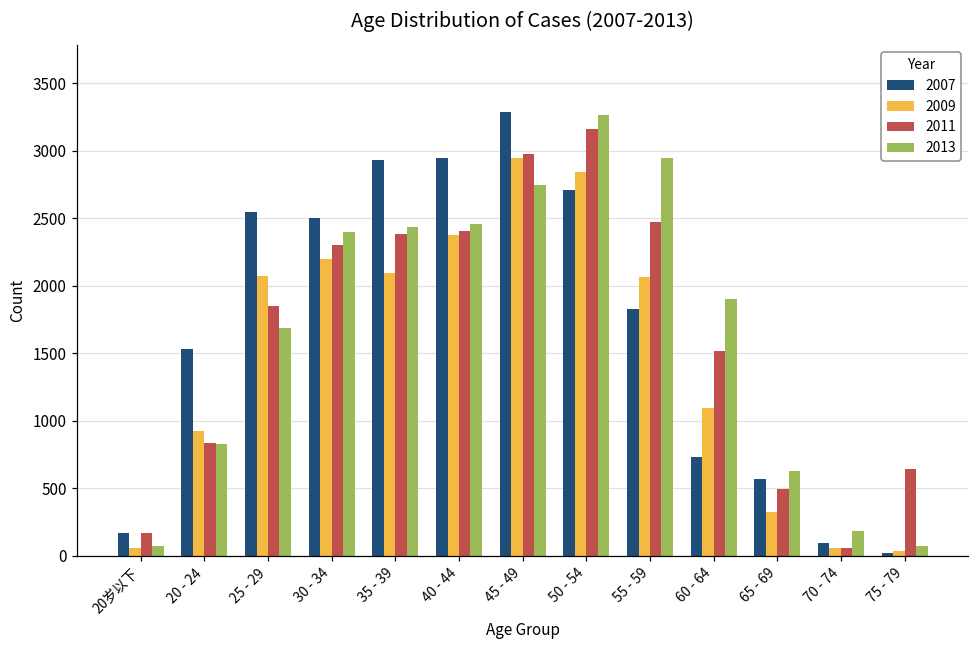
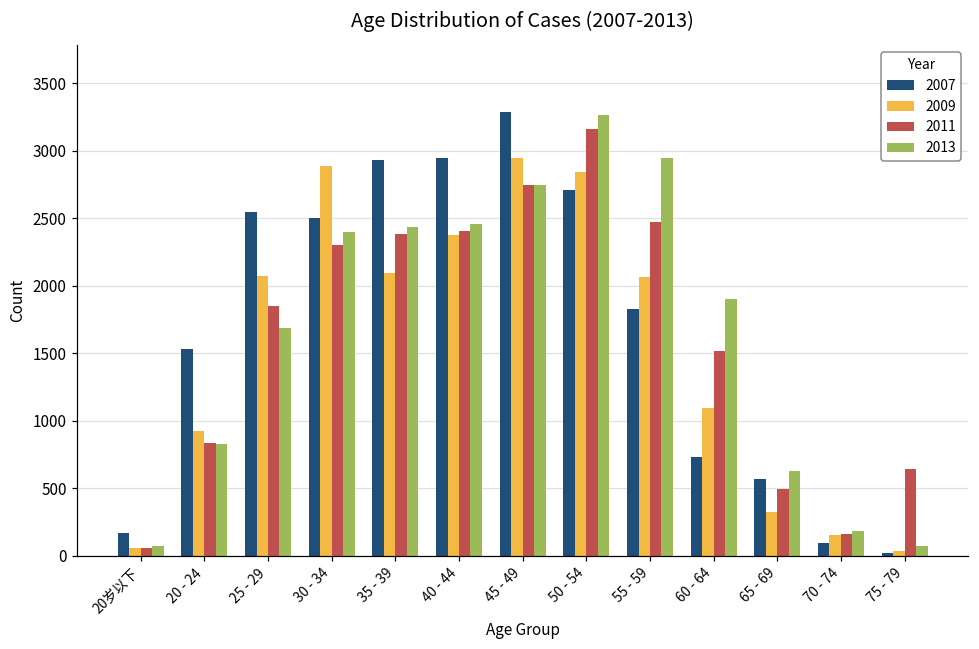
  {
    "2007": {
      "20岁以下": 170,
      "20 - 24": 1530,
      "25 - 29": 2550,
      "30 - 34": 2500,
      "35 - 39": 2930,
      "40 - 44": 2950,
      "45 - 49": 3290,
      "50 - 54": 2710,
      "55 - 59": 1830,
      "60 - 64": 730,
      "65 - 69": 570,
      "70 - 74": 100
    },
    "2009": {
      "20岁以下": 60,
      "20 - 24": 920,
      "25 - 29": 2070,
-     "30 - 34": 2200,
+     "30 - 34": 2890,
      "35 - 39": 2090,
      "40 - 44": 2380,
      "45 - 49": 2950,
      "50 - 54": 2840,
      "55 - 59": 2070,
      "60 - 64": 1100,
      "65 - 69": 320,
-     "70 - 74": 60,
+     "70 - 74": 150,
      "75 - 79": 30
    },
    "2011": {
-     "20岁以下": 170,
+     "20岁以下": 50,
      "20 - 24": 840,
      "25 - 29": 1850,
      "30 - 34": 2300,
      "35 - 39": 2390,
      "40 - 44": 2410,
-     "45 - 49": 2980,
+     "45 - 49": 2750,
      "50 - 54": 3160,
      "55 - 59": 2470,
      "60 - 64": 1510,
      "65 - 69": 490,
-     "70 - 74": 60,
+     "70 - 74": 160,
      "75 - 79": 640
    },
    "2013": {
      "20岁以下": 70,
      "20 - 24": 830,
      "25 - 29": 1680,
      "30 - 34": 2400,
      "35 - 39": 2440,
      "40 - 44": 2460,
      "45 - 49": 2750,
      "50 - 54": 3270,
      "55 - 59": 2950,
      "60 - 64": 1900,
      "65 - 69": 630,
      "70 - 74": 180,
      "75 - 79": 70
    }
  }
